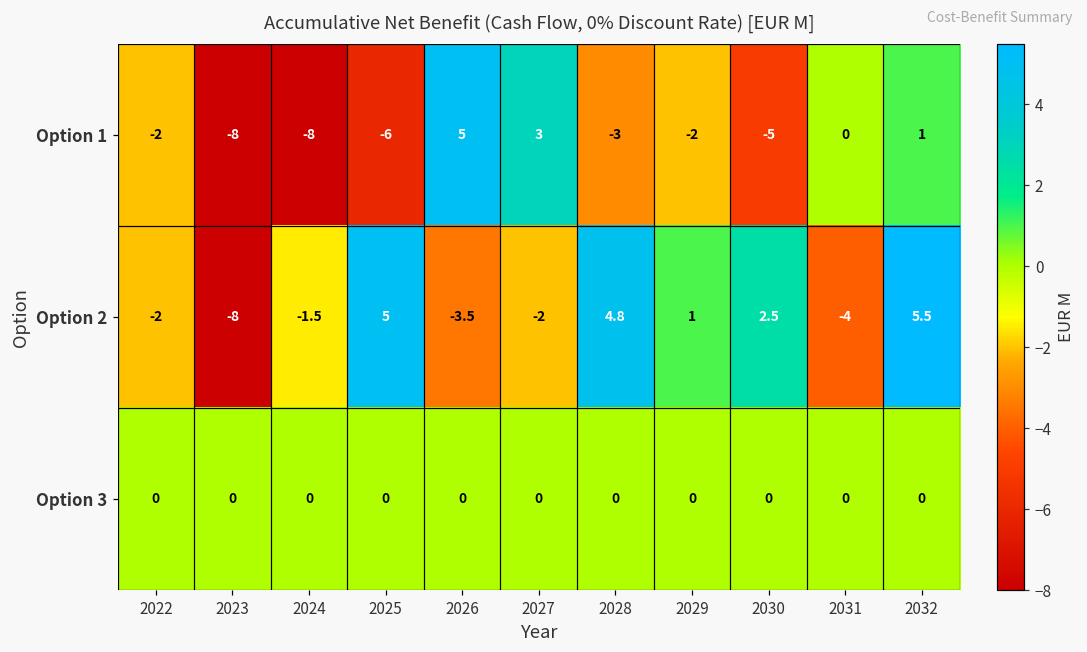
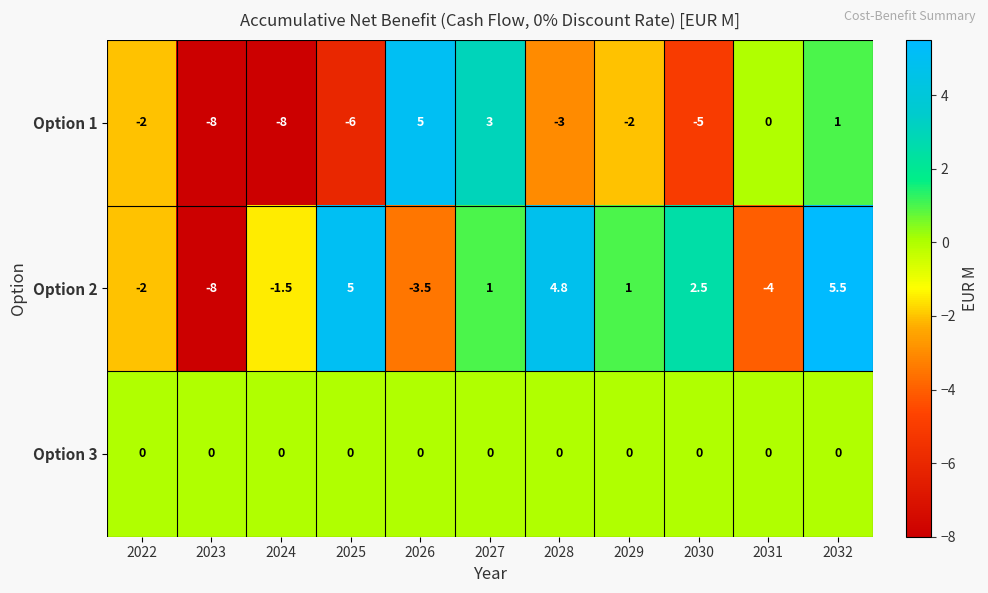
  {
    "Option 1": {
      "2022": -2,
      "2023": -8,
      "2024": -8,
      "2025": -6,
      "2026": 5,
      "2027": 3,
      "2028": -3,
      "2029": -2,
      "2030": -5,
      "2031": 0,
      "2032": 1
    },
    "Option 2": {
      "2022": -2,
      "2023": -8,
      "2024": -1.5,
      "2025": 5,
      "2026": -3.5,
-     "2027": -2,
+     "2027": 1,
      "2028": 4.8,
      "2029": 1,
      "2030": 2.5,
      "2031": -4,
      "2032": 5.5
    },
    "Option 3": {
      "2022": 0,
      "2023": 0,
      "2024": 0,
      "2025": 0,
      "2026": 0,
      "2027": 0,
      "2028": 0,
      "2029": 0,
      "2030": 0,
      "2031": 0,
      "2032": 0
    }
  }
